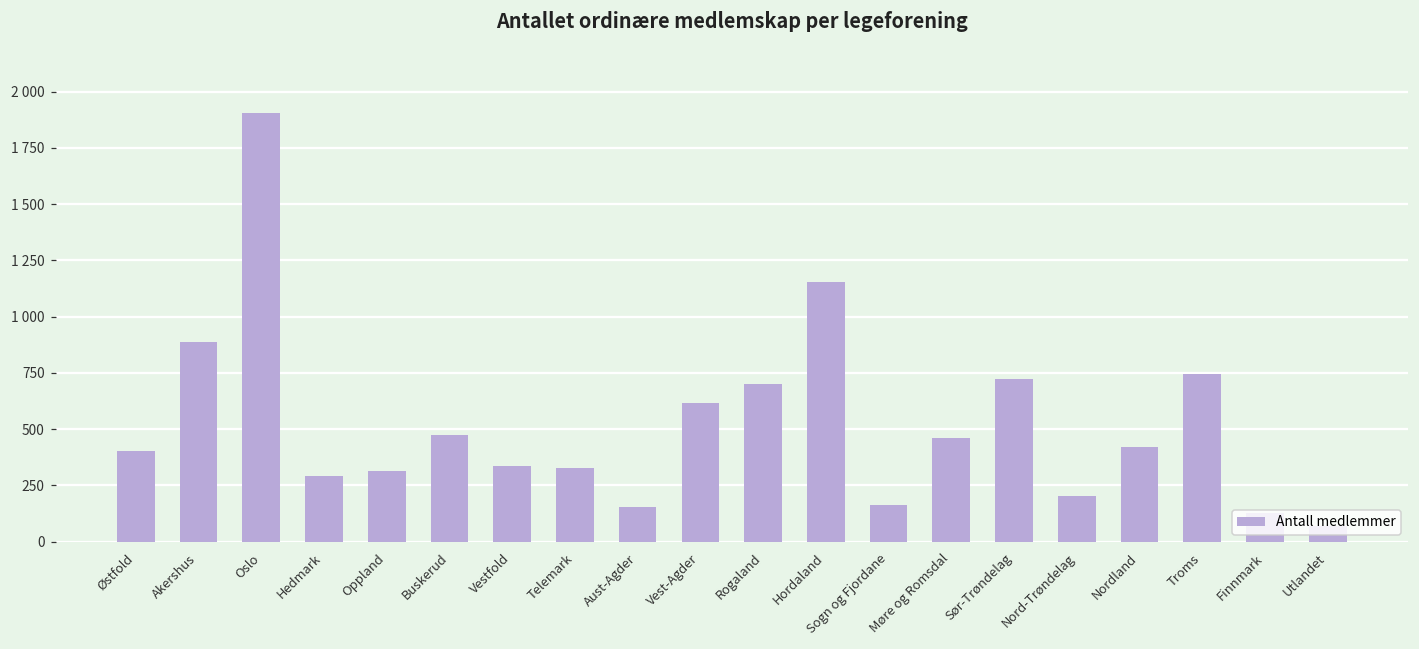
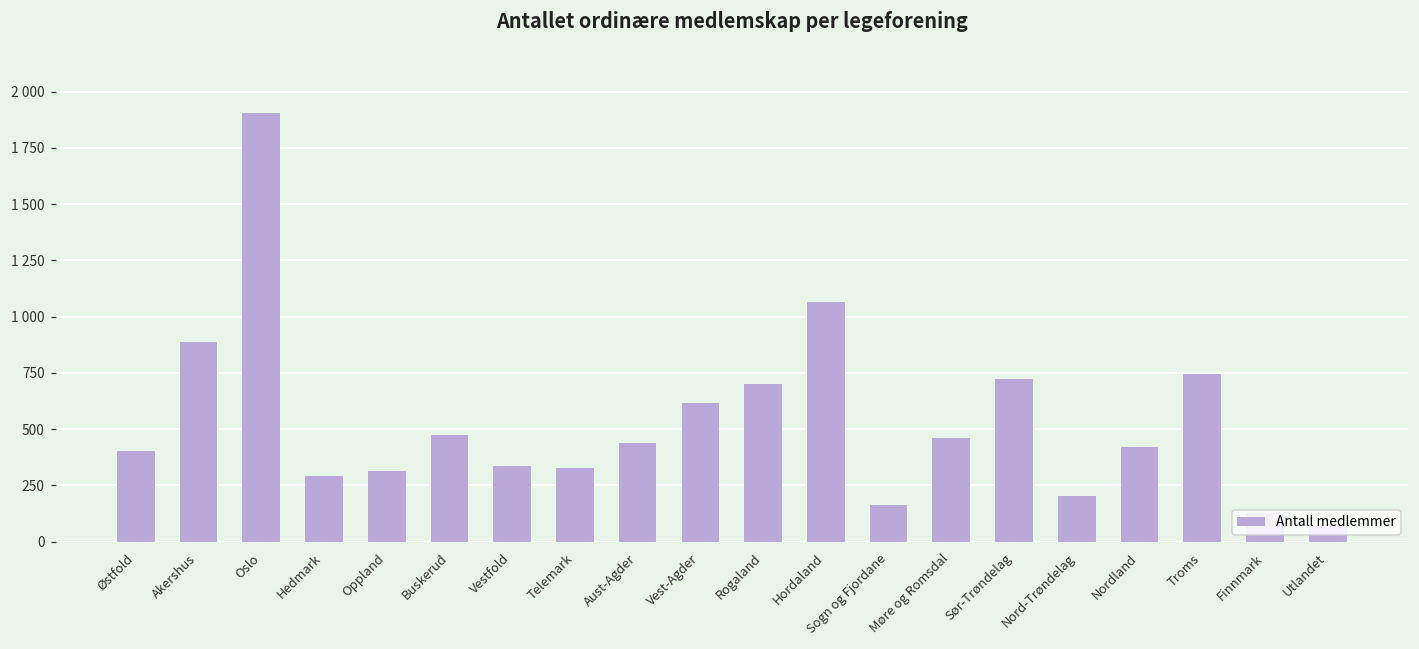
  {
    "Østfold": 400,
    "Akershus": 890,
    "Oslo": 1900,
    "Hedmark": 290,
    "Oppland": 310,
    "Buskerud": 470,
    "Vestfold": 340,
    "Telemark": 330,
-   "Aust-Agder": 150,
+   "Aust-Agder": 440,
    "Vest-Agder": 620,
    "Rogaland": 700,
-   "Hordaland": 1150,
+   "Hordaland": 1070,
    "Sogn og Fjordane": 160,
    "Møre og Romsdal": 460,
    "Sør-Trøndelag": 720,
    "Nord-Trøndelag": 200,
    "Nordland": 420,
    "Troms": 750
  }
